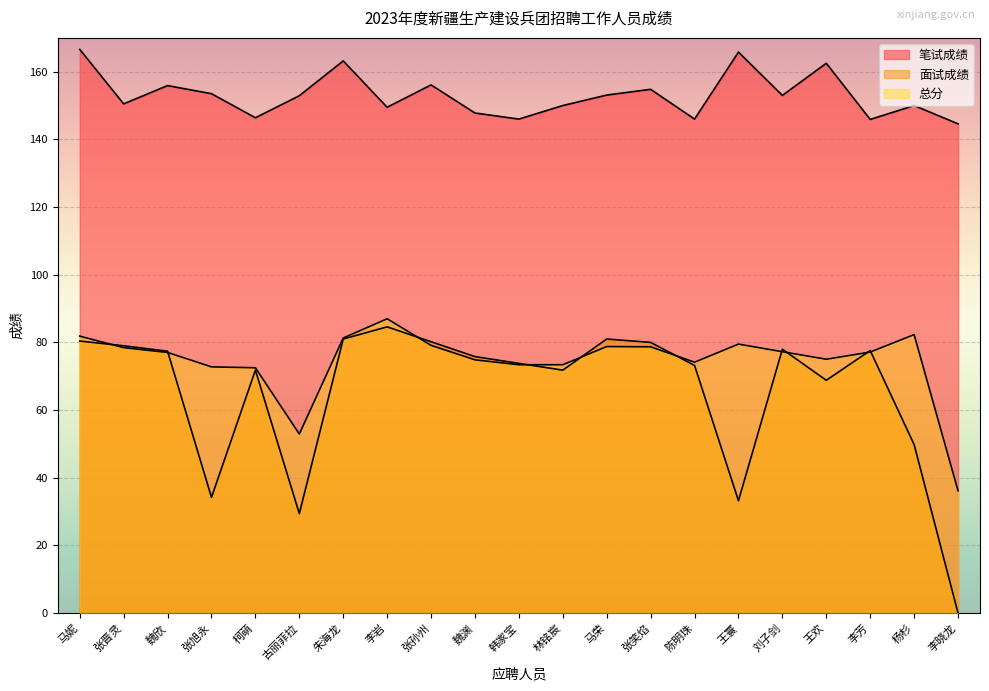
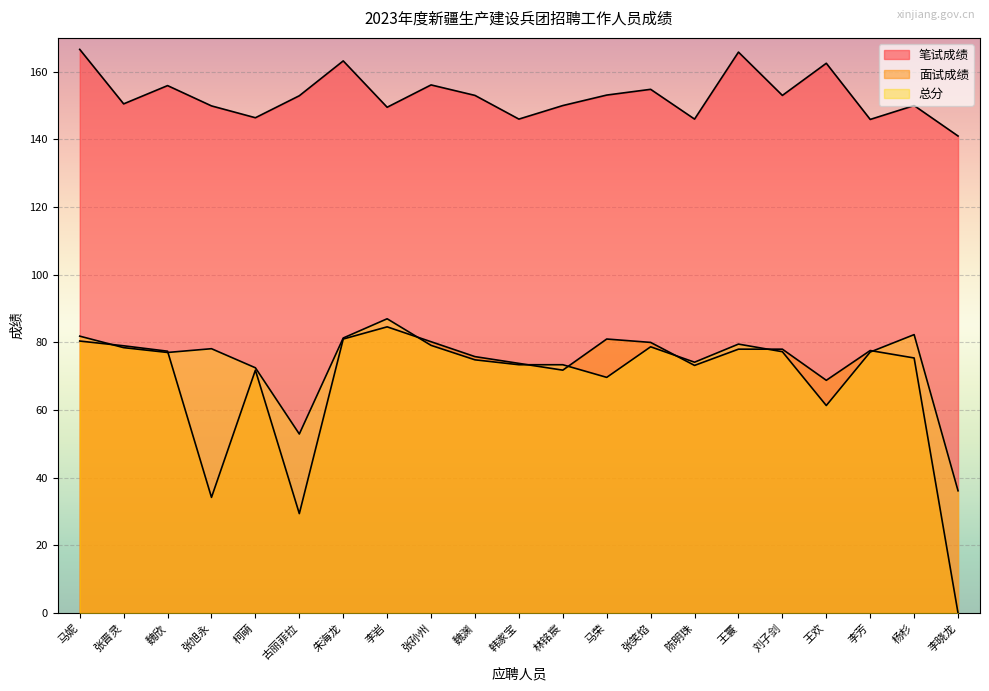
  {
    "笔试成绩": {
      "马妮": 167,
      "张晋灵": 151,
      "魏欣": 156,
-     "张旭永": 154,
+     "张旭永": 150,
      "柯萌": 146,
      "古丽菲拉": 153,
      "朱海龙": 163,
      "李岩": 150,
      "张孙州": 156,
-     "魏渊": 148,
+     "魏渊": 153,
      "韩家宝": 146,
      "林铭宸": 150,
      "马荣": 153,
      "张笑焰": 155,
      "陈明珠": 146,
      "王寰": 166,
      "刘子剑": 153,
      "王欢": 163,
      "李芳": 146,
-     "李晓龙": 145
+     "李晓龙": 141
    },
    "面试成绩": {
      "马妮": 80,
      "张旭永": 34,
      "古丽菲拉": 29,
      "李岩": 85,
      "张孙州": 80,
      "魏渊": 76,
      "林铭宸": 72,
      "马荣": 81,
      "张笑焰": 80,
      "陈明珠": 73,
-     "王寰": 33,
+     "王寰": 78,
      "王欢": 69,
-     "杨杉": 50,
+     "杨杉": 75,
      "李晓龙": 0
    },
    "总分": {
      "马妮": 82,
-     "张旭永": 73,
+     "张旭永": 78,
      "古丽菲拉": 53,
      "李岩": 87,
      "张孙州": 79,
      "魏渊": 75,
      "林铭宸": 73,
-     "马荣": 79,
+     "马荣": 70,
      "张笑焰": 79,
      "陈明珠": 74,
      "王寰": 80,
-     "王欢": 75,
+     "王欢": 61,
      "杨杉": 82,
      "李晓龙": 36
    }
  }
